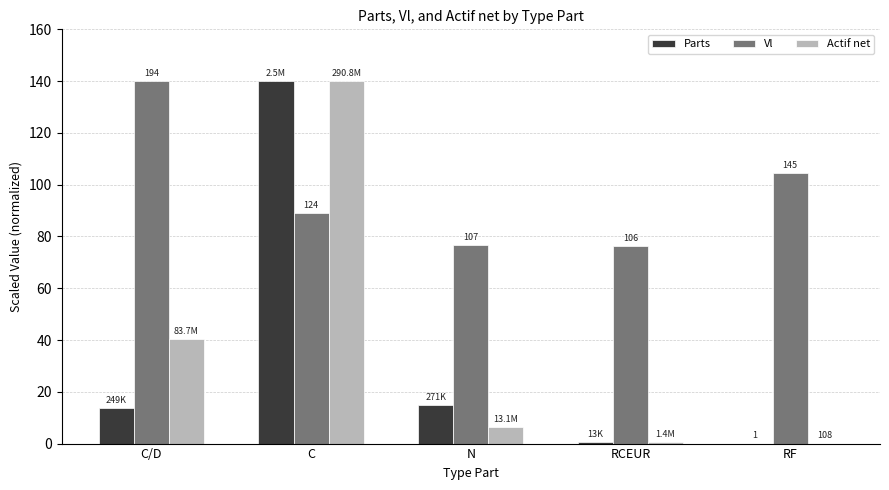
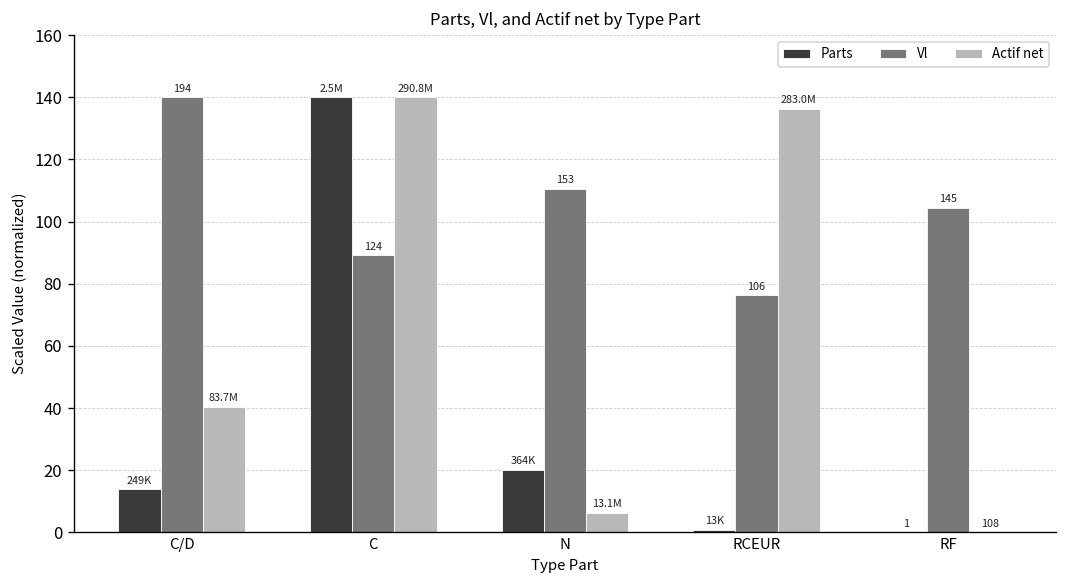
  {
    "Parts": {
-     "N": "271K"
+     "N": "364K"
    },
    "Vl": {
-     "N": "107"
+     "N": "153"
    },
    "Actif net": {
-     "RCEUR": "1.4M"
+     "RCEUR": "283.0M"
    }
  }
